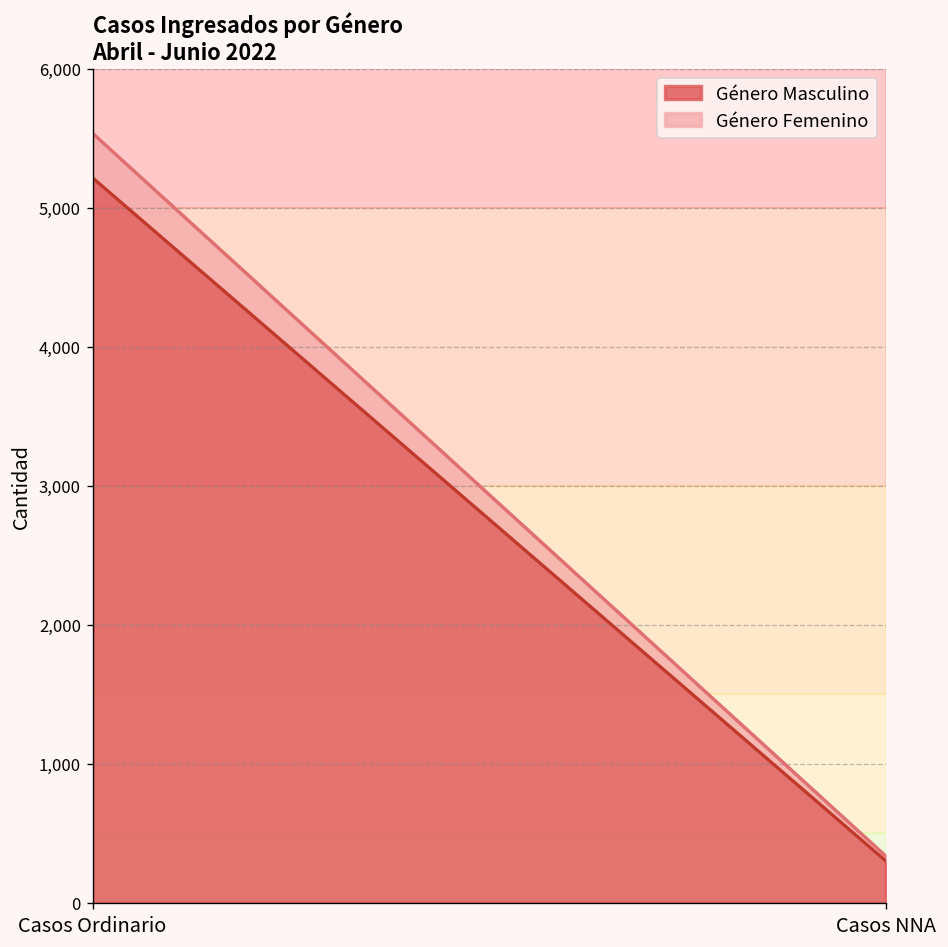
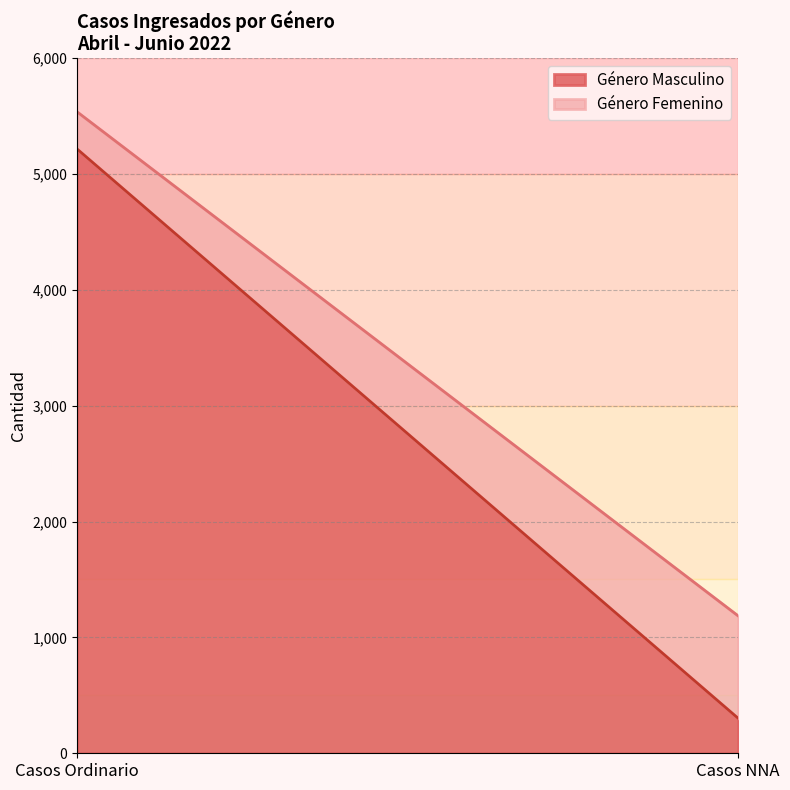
  {
    "Género Masculino": {
      "Casos Ordinario": "5,210",
      "Casos NNA": "300"
    },
    "Género Femenino": {
      "Casos Ordinario": "320",
-     "Casos NNA": "40"
+     "Casos NNA": "880"
    }
  }
